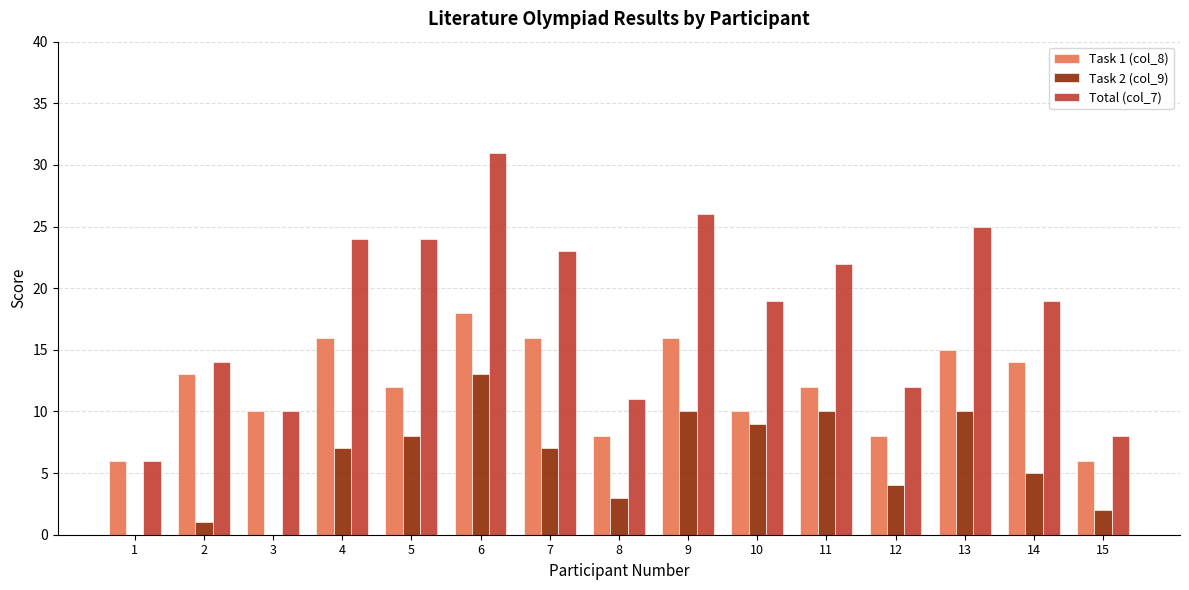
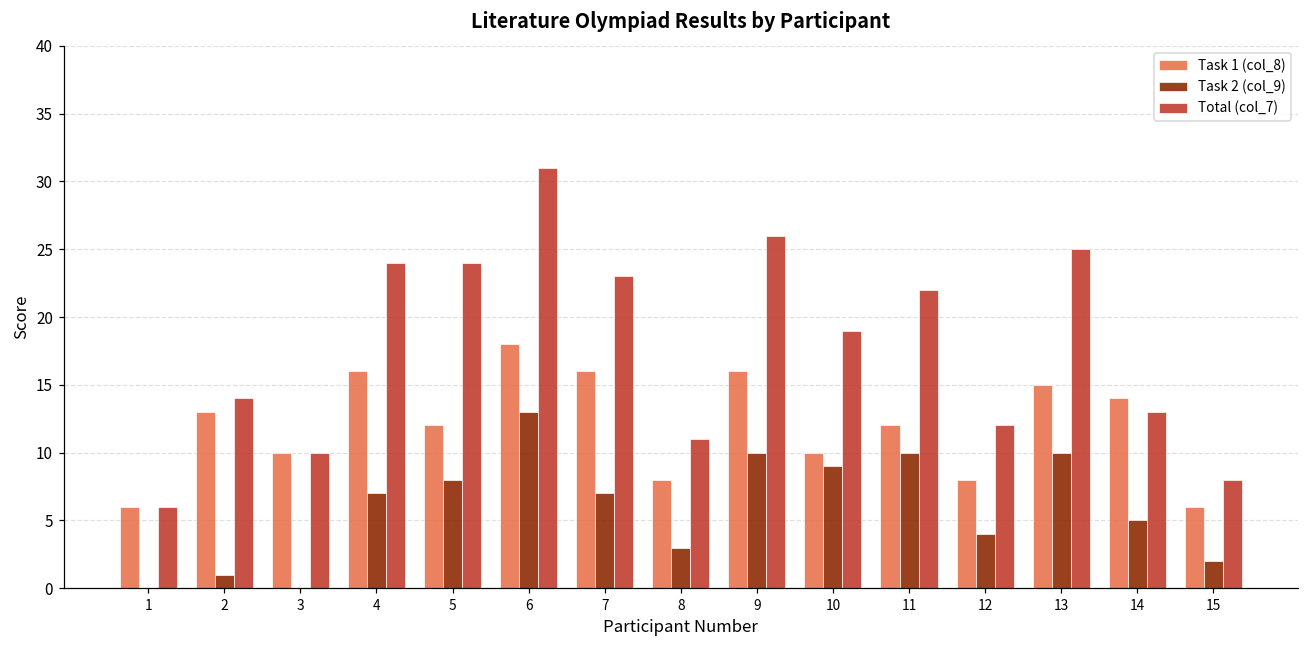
  {
    "Task 1 (col_8)": {
      "1": 6,
      "2": 13,
      "3": 10,
      "4": 16,
      "5": 12,
      "6": 18,
      "7": 16,
      "8": 8,
      "9": 16,
      "10": 10,
      "11": 12,
      "12": 8,
      "13": 15,
      "14": 14,
      "15": 6
    },
    "Task 2 (col_9)": {
      "1": 0,
      "2": 1,
      "3": 0,
      "4": 7,
      "5": 8,
      "6": 13,
      "7": 7,
      "8": 3,
      "9": 10,
      "10": 9,
      "11": 10,
      "12": 4,
      "13": 10,
      "14": 5,
      "15": 2
    },
    "Total (col_7)": {
      "1": 6,
      "2": 14,
      "3": 10,
      "4": 24,
      "5": 24,
      "6": 31,
      "7": 23,
      "8": 11,
      "9": 26,
      "10": 19,
      "11": 22,
      "12": 12,
      "13": 25,
-     "14": 19,
+     "14": 13,
      "15": 8
    }
  }
